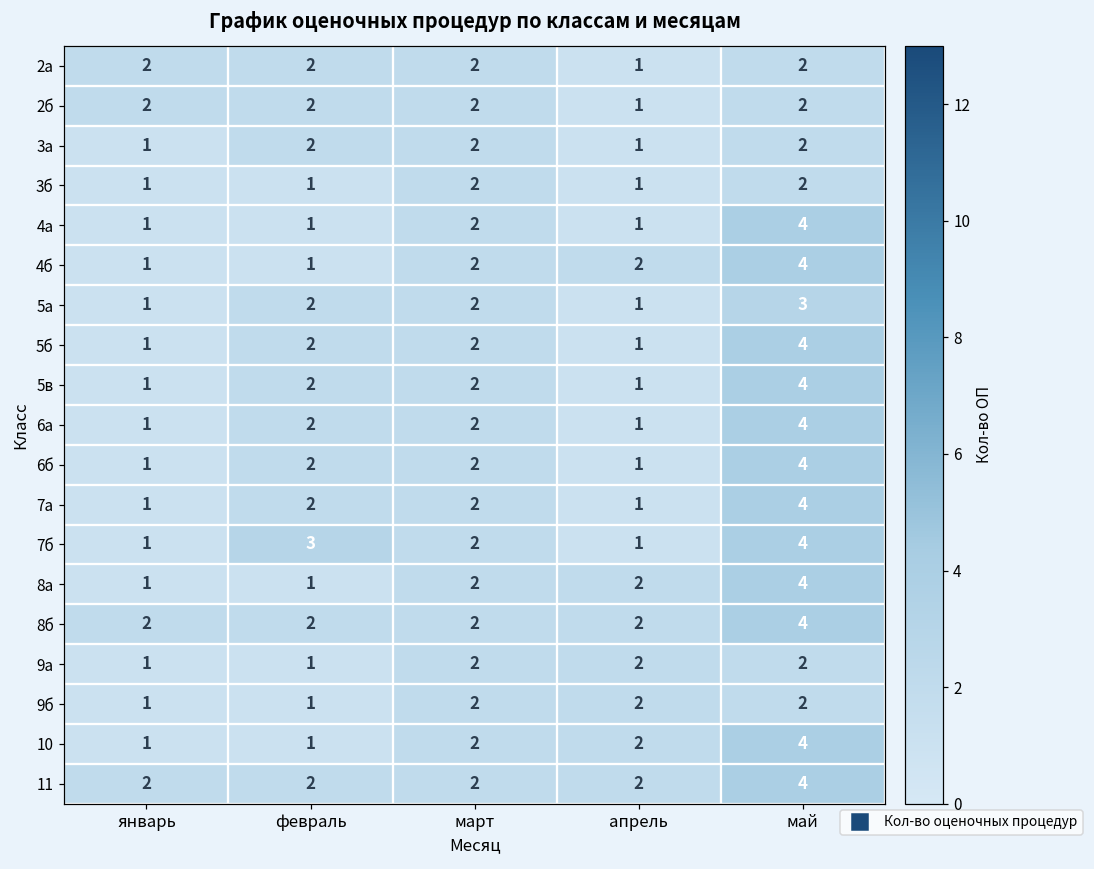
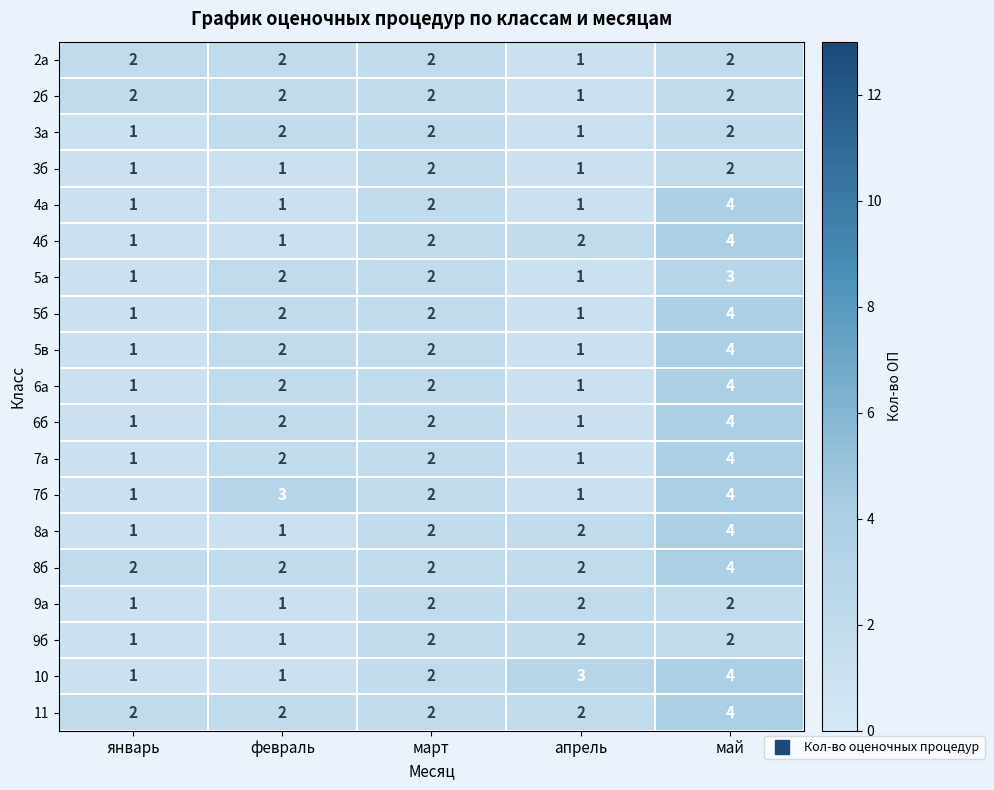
  {
    "2а": {
      "январь": 2,
      "февраль": 2,
      "март": 2,
      "апрель": 1,
      "май": 2
    },
    "2б": {
      "январь": 2,
      "февраль": 2,
      "март": 2,
      "апрель": 1,
      "май": 2
    },
    "3а": {
      "январь": 1,
      "февраль": 2,
      "март": 2,
      "апрель": 1,
      "май": 2
    },
    "3б": {
      "январь": 1,
      "февраль": 1,
      "март": 2,
      "апрель": 1,
      "май": 2
    },
    "4а": {
      "январь": 1,
      "февраль": 1,
      "март": 2,
      "апрель": 1,
      "май": 4
    },
    "4б": {
      "январь": 1,
      "февраль": 1,
      "март": 2,
      "апрель": 2,
      "май": 4
    },
    "5а": {
      "январь": 1,
      "февраль": 2,
      "март": 2,
      "апрель": 1,
      "май": 3
    },
    "5б": {
      "январь": 1,
      "февраль": 2,
      "март": 2,
      "апрель": 1,
      "май": 4
    },
    "5в": {
      "январь": 1,
      "февраль": 2,
      "март": 2,
      "апрель": 1,
      "май": 4
    },
    "6а": {
      "январь": 1,
      "февраль": 2,
      "март": 2,
      "апрель": 1,
      "май": 4
    },
    "6б": {
      "январь": 1,
      "февраль": 2,
      "март": 2,
      "апрель": 1,
      "май": 4
    },
    "7а": {
      "январь": 1,
      "февраль": 2,
      "март": 2,
      "апрель": 1,
      "май": 4
    },
    "7б": {
      "январь": 1,
      "февраль": 3,
      "март": 2,
      "апрель": 1,
      "май": 4
    },
    "8а": {
      "январь": 1,
      "февраль": 1,
      "март": 2,
      "апрель": 2,
      "май": 4
    },
    "8б": {
      "январь": 2,
      "февраль": 2,
      "март": 2,
      "апрель": 2,
      "май": 4
    },
    "9а": {
      "январь": 1,
      "февраль": 1,
      "март": 2,
      "апрель": 2,
      "май": 2
    },
    "9б": {
      "январь": 1,
      "февраль": 1,
      "март": 2,
      "апрель": 2,
      "май": 2
    },
    "10": {
      "январь": 1,
      "февраль": 1,
      "март": 2,
-     "апрель": 2,
+     "апрель": 3,
      "май": 4
    },
    "11": {
      "январь": 2,
      "февраль": 2,
      "март": 2,
      "апрель": 2,
      "май": 4
    }
  }
